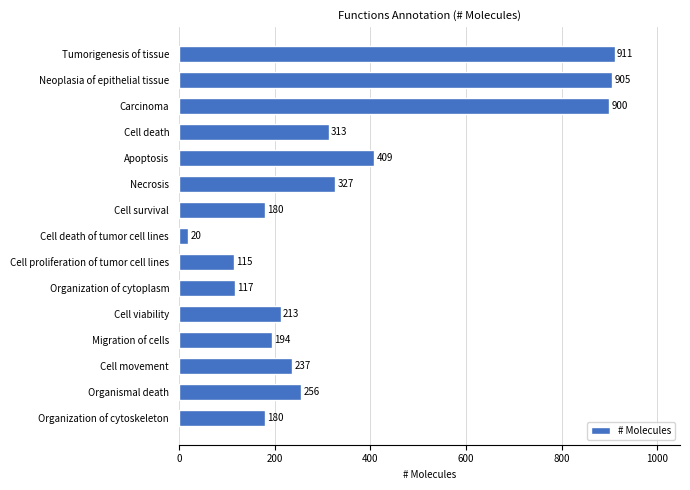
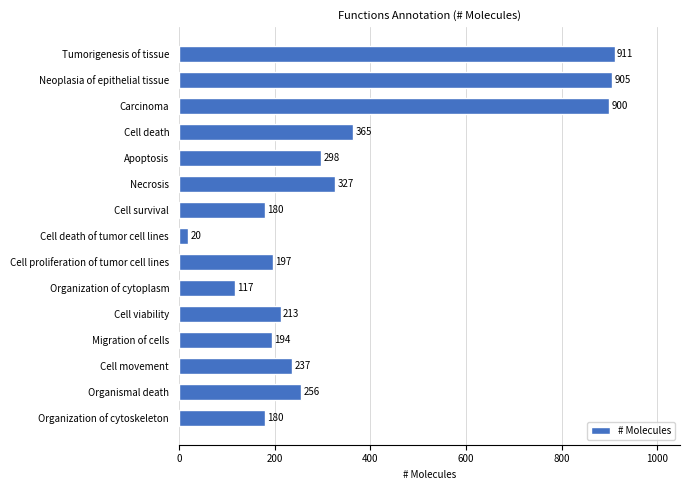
  {
    "Tumorigenesis of tissue": 911,
    "Neoplasia of epithelial tissue": 905,
    "Carcinoma": 900,
-   "Cell death": 313,
-   "Apoptosis": 409,
+   "Cell death": 365,
+   "Apoptosis": 298,
    "Necrosis": 327,
    "Cell survival": 180,
    "Cell death of tumor cell lines": 20,
-   "Cell proliferation of tumor cell lines": 115,
+   "Cell proliferation of tumor cell lines": 197,
    "Organization of cytoplasm": 117,
    "Cell viability": 213,
    "Migration of cells": 194,
    "Cell movement": 237,
    "Organismal death": 256,
    "Organization of cytoskeleton": 180
  }
